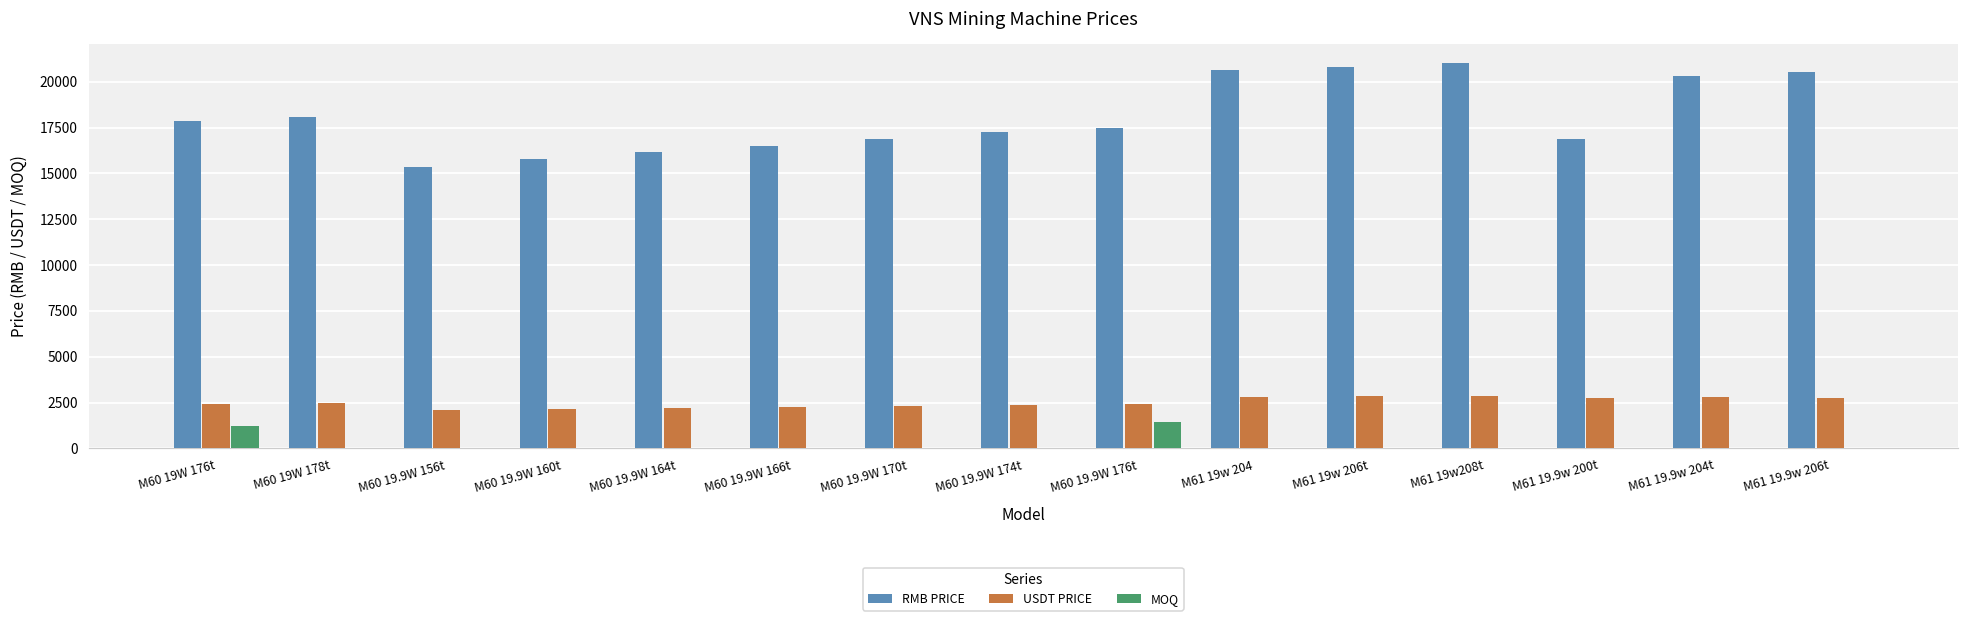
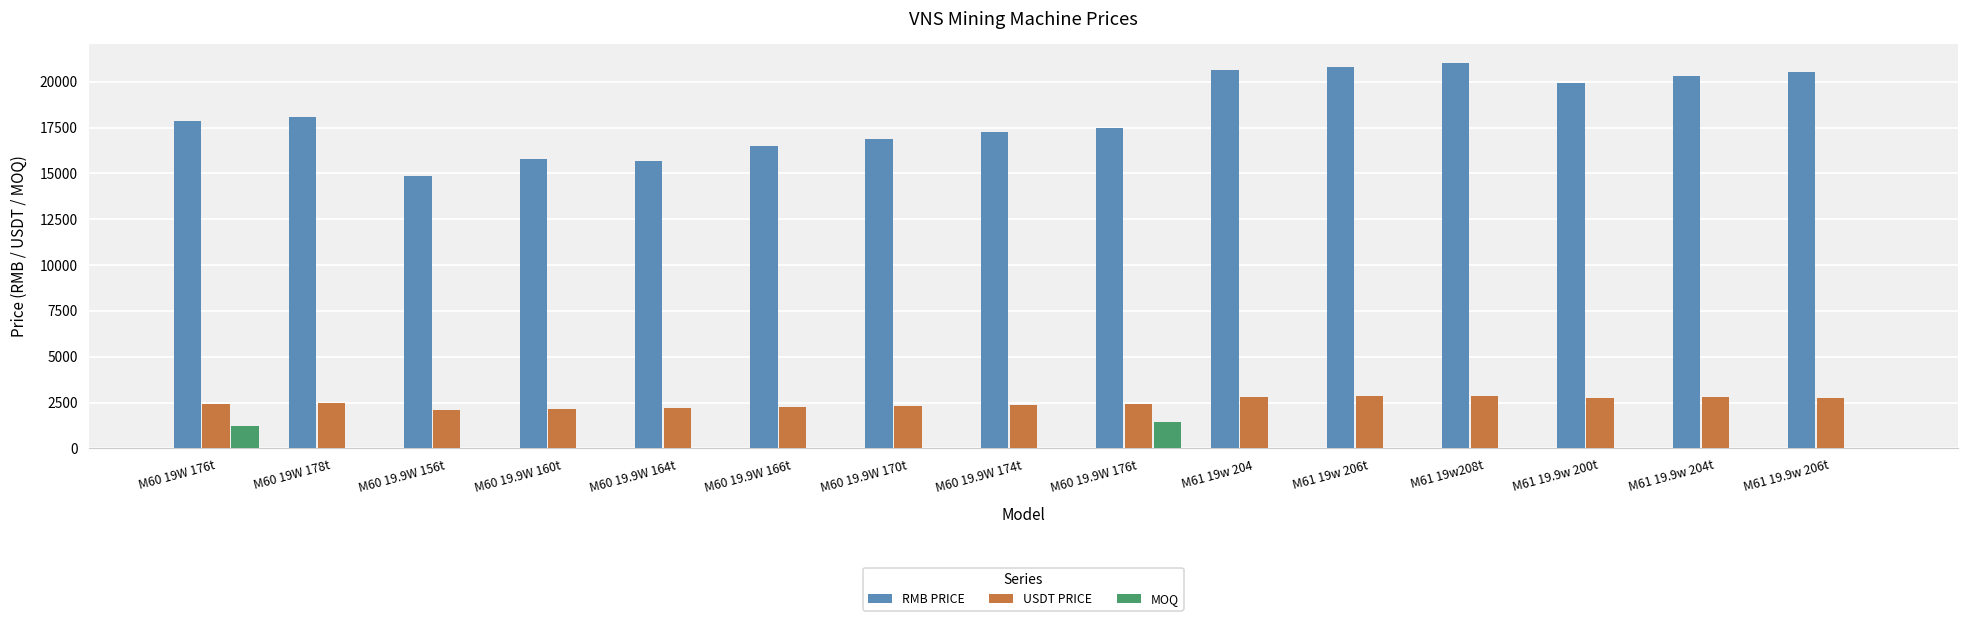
  {
    "RMB PRICE": {
      "M60 19W 176t": 17900,
      "M60 19W 178t": 18100,
-     "M60 19.9W 156t": 15400,
+     "M60 19.9W 156t": 14800,
      "M60 19.9W 160t": 15800,
-     "M60 19.9W 164t": 16200,
+     "M60 19.9W 164t": 15700,
      "M60 19.9W 166t": 16500,
      "M60 19.9W 170t": 16900,
      "M60 19.9W 174t": 17300,
      "M60 19.9W 176t": 17500,
      "M61 19w 204": 20600,
      "M61 19w 206t": 20800,
      "M61 19w208t": 21000,
-     "M61 19.9w 200t": 16900,
+     "M61 19.9w 200t": 19900,
      "M61 19.9w 204t": 20300,
      "M61 19.9w 206t": 20500
    },
    "USDT PRICE": {
      "M60 19W 176t": 2400,
      "M60 19W 178t": 2500,
      "M60 19.9W 156t": 2100,
      "M60 19.9W 160t": 2200,
      "M60 19.9W 164t": 2200,
      "M60 19.9W 166t": 2300,
      "M60 19.9W 170t": 2300,
      "M60 19.9W 174t": 2400,
      "M60 19.9W 176t": 2400,
      "M61 19w 204": 2800,
      "M61 19w 206t": 2900,
      "M61 19w208t": 2900,
      "M61 19.9w 200t": 2700,
      "M61 19.9w 204t": 2800,
      "M61 19.9w 206t": 2700
    },
    "MOQ": {
      "M60 19W 176t": 1200,
      "M60 19.9W 176t": 1400
    }
  }
